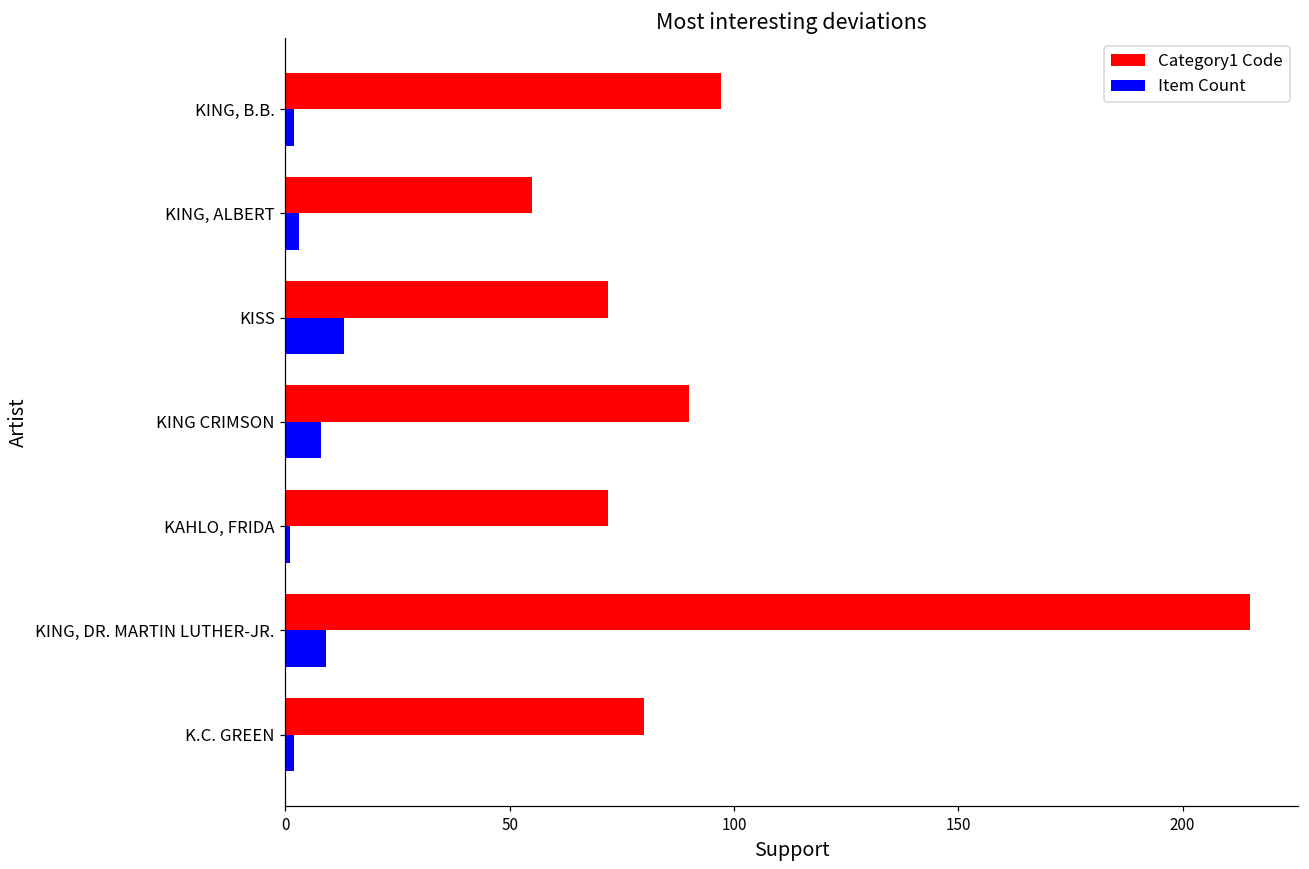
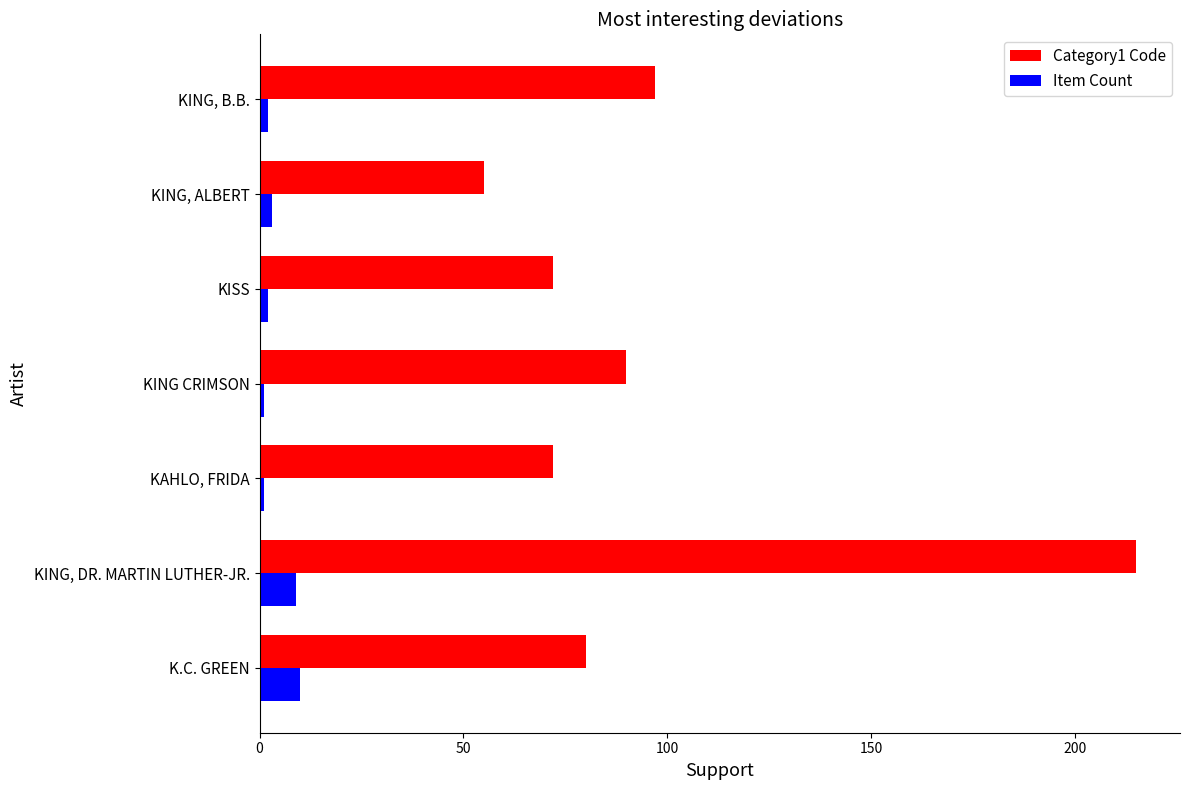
  {
    "Category1 Code": {
      "KING, B.B.": 97,
      "KING, ALBERT": 55,
      "KISS": 72,
      "KING CRIMSON": 90,
      "KAHLO, FRIDA": 72,
      "KING, DR. MARTIN LUTHER-JR.": 215,
      "K.C. GREEN": 80
    },
    "Item Count": {
      "KING, B.B.": 2,
      "KING, ALBERT": 3,
-     "KISS": 13,
-     "KING CRIMSON": 8,
+     "KISS": 2,
+     "KING CRIMSON": 1,
      "KAHLO, FRIDA": 1,
      "KING, DR. MARTIN LUTHER-JR.": 9,
-     "K.C. GREEN": 2
+     "K.C. GREEN": 10
    }
  }
